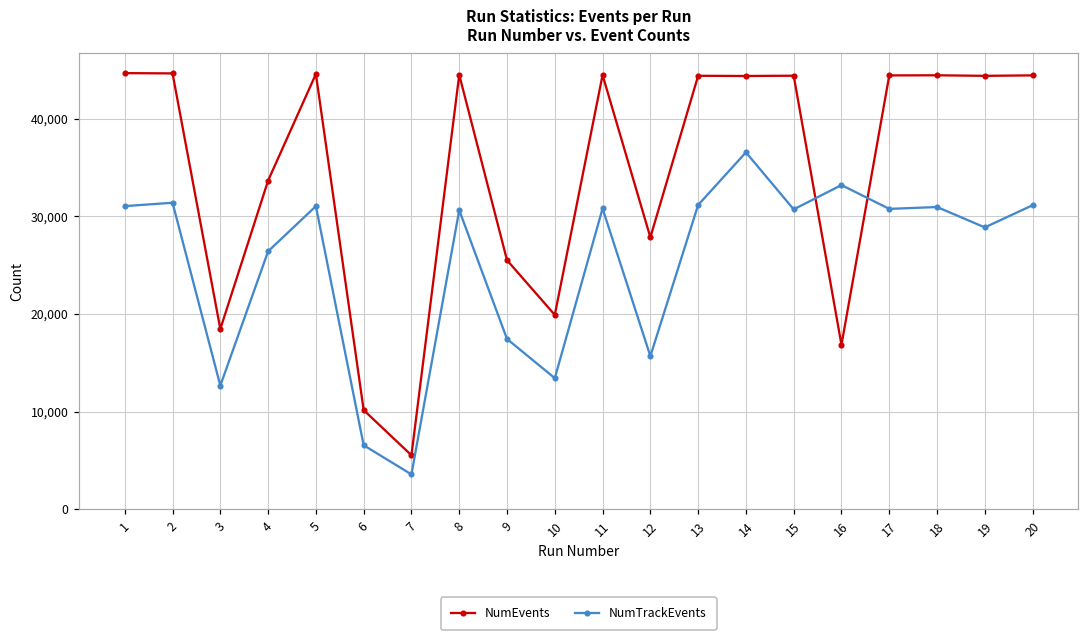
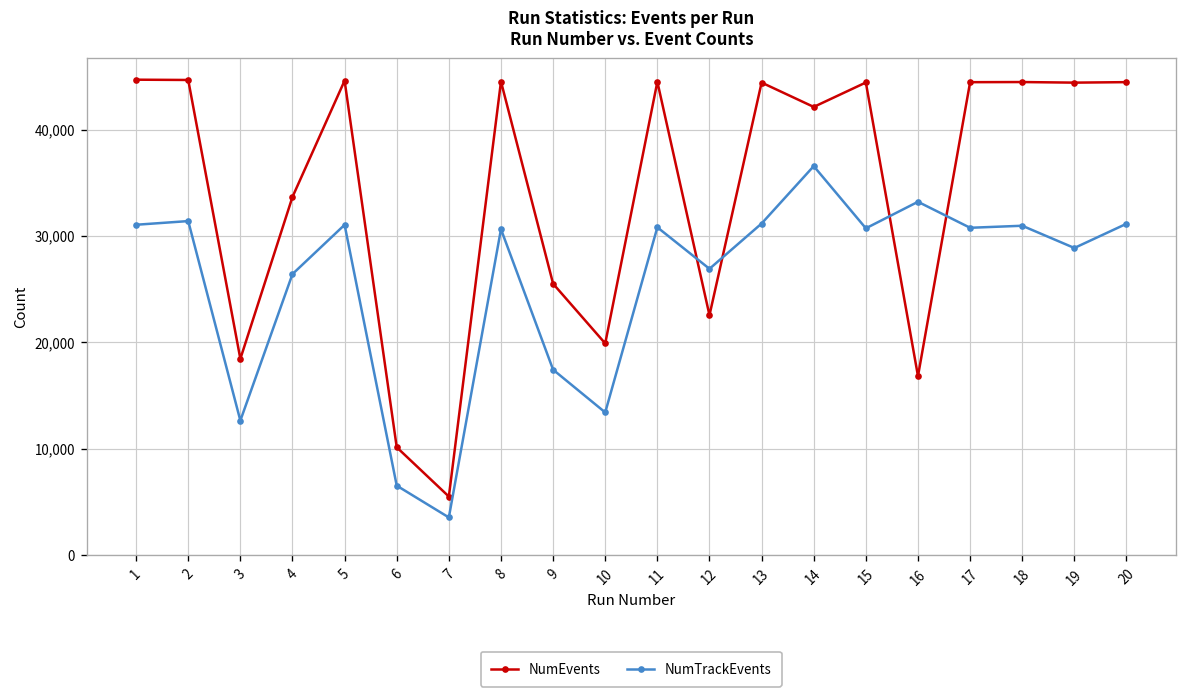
  {
    "NumEvents": {
      "1": "45,000",
      "2": "45,000",
      "3": "18,000",
      "4": "34,000",
      "5": "45,000",
      "6": "10,000",
      "7": "6,000",
      "8": "45,000",
      "9": "26,000",
      "10": "20,000",
      "11": "44,000",
-     "12": "28,000",
+     "12": "23,000",
      "13": "44,000",
-     "14": "44,000",
+     "14": "42,000",
      "15": "44,000",
      "16": "17,000",
      "17": "44,000",
      "18": "44,000",
      "19": "44,000",
      "20": "44,000"
    },
    "NumTrackEvents": {
      "1": "31,000",
      "2": "31,000",
      "3": "13,000",
      "4": "26,000",
      "5": "31,000",
      "6": "7,000",
      "7": "4,000",
      "8": "31,000",
      "9": "17,000",
      "10": "13,000",
      "11": "31,000",
-     "12": "16,000",
+     "12": "27,000",
      "13": "31,000",
      "14": "37,000",
      "15": "31,000",
      "16": "33,000",
      "17": "31,000",
      "18": "31,000",
      "19": "29,000",
      "20": "31,000"
    }
  }
